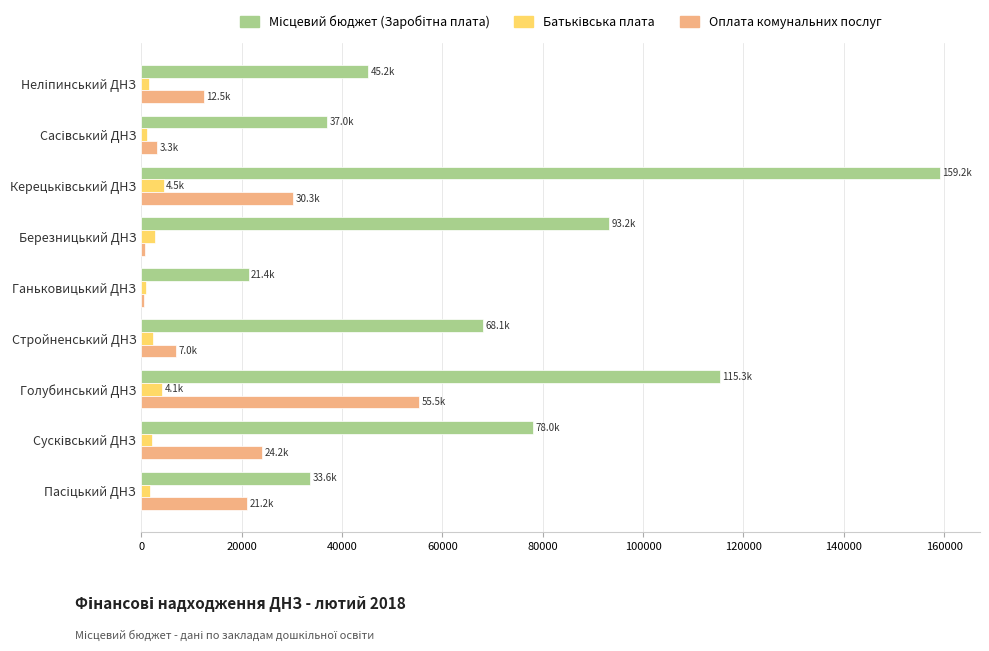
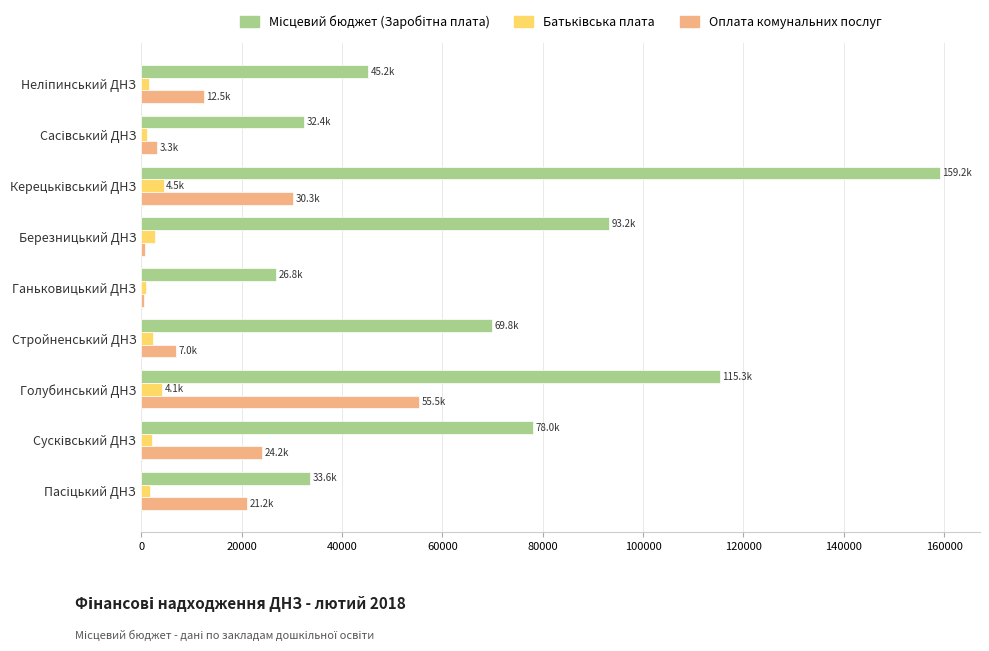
  {
    "Місцевий бюджет (Заробітна плата)": {
      "Неліпинський ДНЗ": "45.2k",
-     "Сасівський ДНЗ": "37.0k",
+     "Сасівський ДНЗ": "32.4k",
      "Керецьківський ДНЗ": "159.2k",
      "Березницький ДНЗ": "93.2k",
-     "Ганьковицький ДНЗ": "21.4k",
-     "Стройненський ДНЗ": "68.1k",
+     "Ганьковицький ДНЗ": "26.8k",
+     "Стройненський ДНЗ": "69.8k",
      "Голубинський ДНЗ": "115.3k",
      "Сусківський ДНЗ": "78.0k",
      "Пасіцький ДНЗ": "33.6k"
    }
  }
